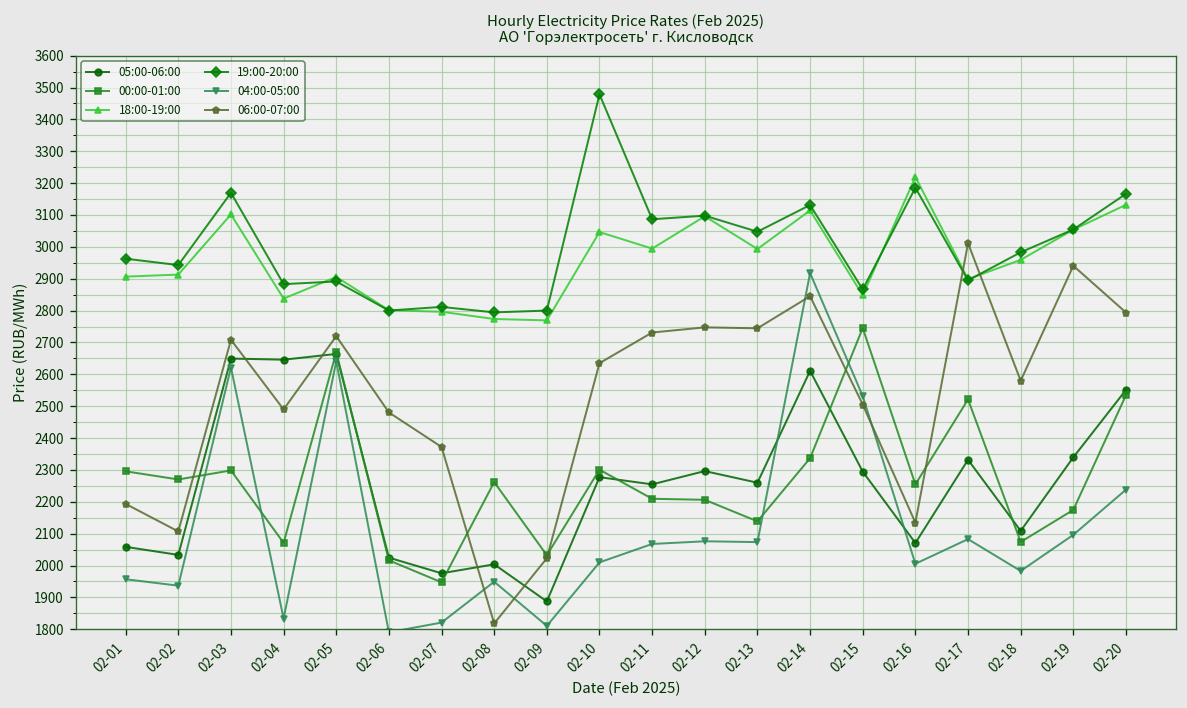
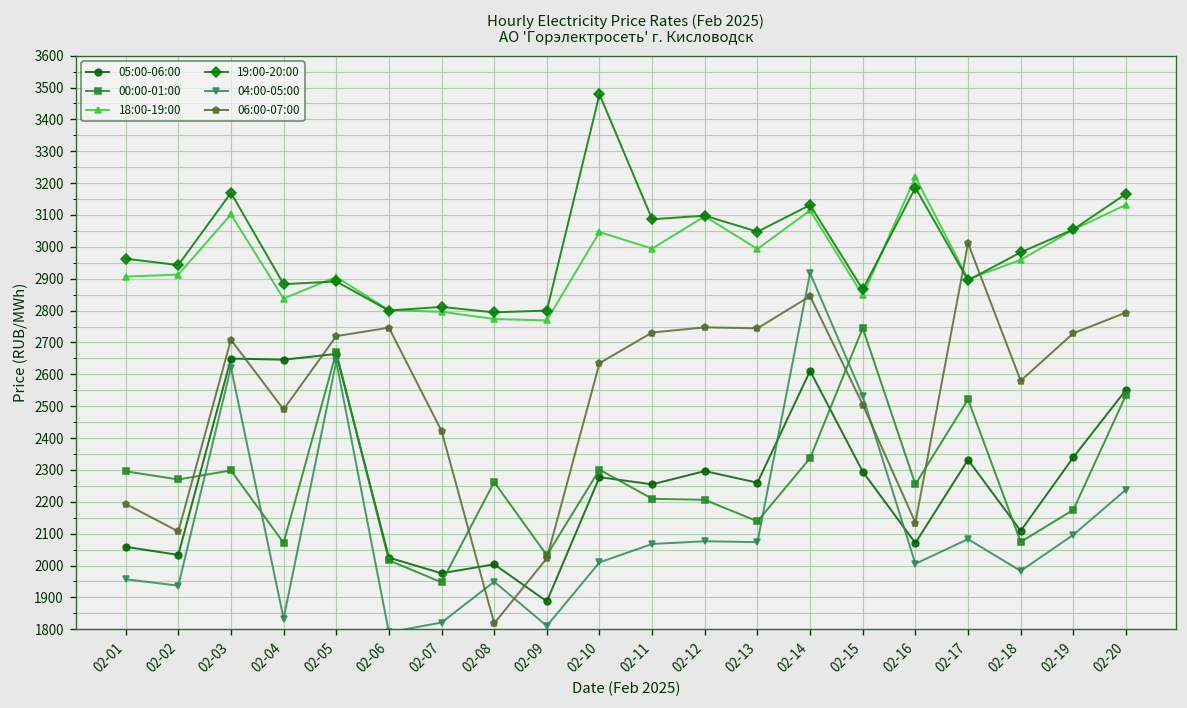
  {
    "18:00-19:00": {
      "02-01": 2910,
      "02-02": 2910,
      "02-03": 3100,
      "02-04": 2840,
      "02-05": 2910,
      "02-07": 2800,
      "02-08": 2770,
      "02-09": 2770,
      "02-10": 3050,
      "02-11": 2990,
      "02-13": 2990,
      "02-14": 3110,
      "02-15": 2850,
      "02-16": 3220,
      "02-18": 2960,
      "02-20": 3130
    },
    "06:00-07:00": {
      "02-01": 2190,
      "02-02": 2110,
      "02-03": 2710,
      "02-04": 2490,
      "02-05": 2720,
-     "02-06": 2480,
-     "02-07": 2370,
+     "02-06": 2750,
+     "02-07": 2420,
      "02-08": 1820,
      "02-10": 2640,
      "02-11": 2730,
      "02-12": 2750,
      "02-13": 2740,
      "02-14": 2850,
      "02-15": 2510,
      "02-16": 2130,
      "02-17": 3010,
      "02-18": 2580,
-     "02-19": 2940,
+     "02-19": 2730,
      "02-20": 2790
    }
  }
